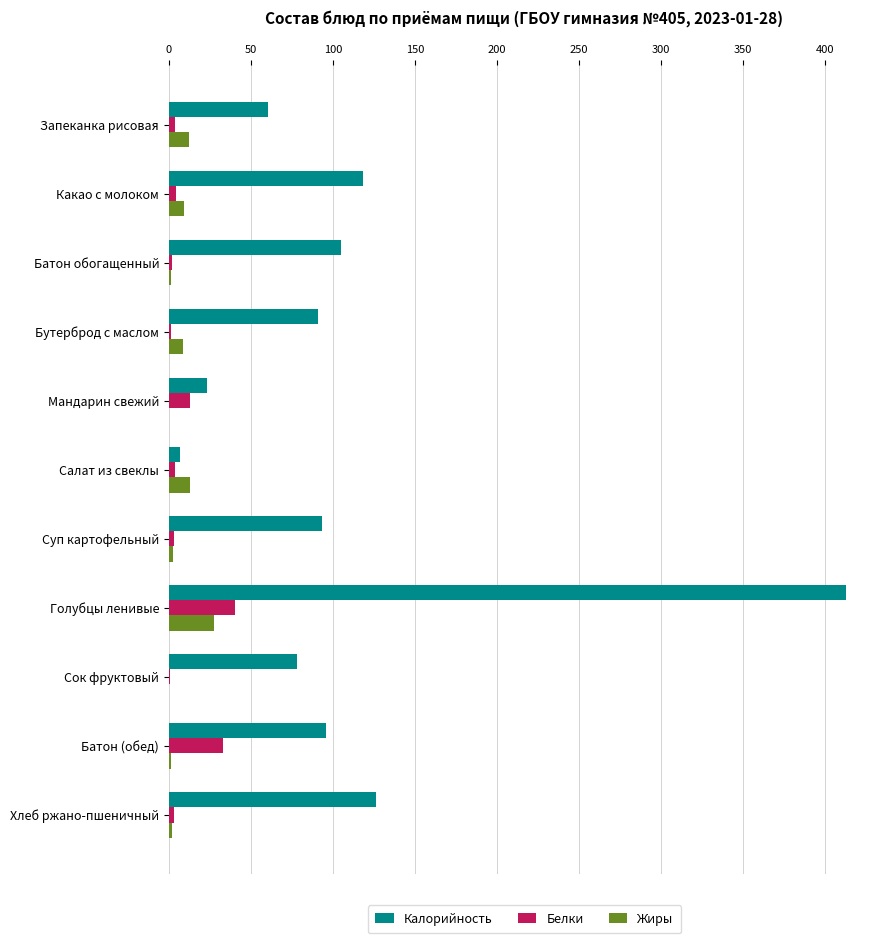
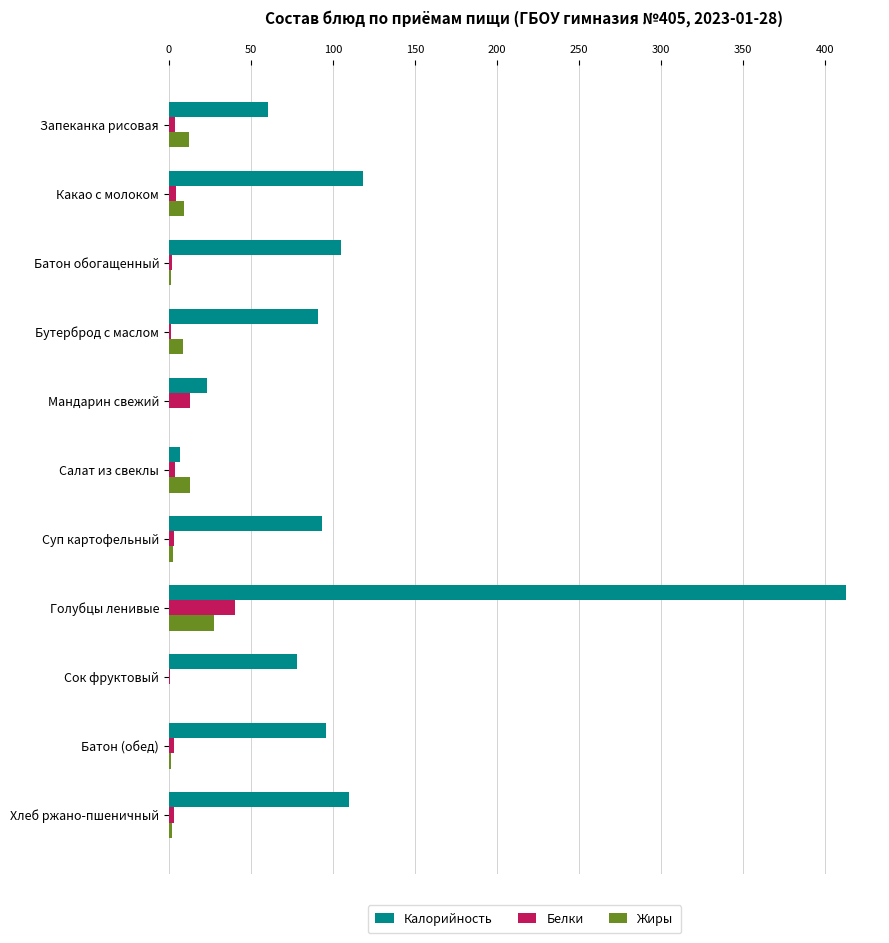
  {
    "Калорийность": {
      "Запеканка рисовая": 60,
      "Какао с молоком": 119,
      "Батон обогащенный": 105,
      "Бутерброд с маслом": 91,
      "Мандарин свежий": 23,
      "Салат из свеклы": 7,
      "Суп картофельный": 93,
      "Голубцы ленивые": 413,
      "Сок фруктовый": 78,
      "Батон (обед)": 96,
-     "Хлеб ржано-пшеничный": 126
+     "Хлеб ржано-пшеничный": 110
    },
    "Белки": {
      "Запеканка рисовая": 4,
      "Какао с молоком": 4,
      "Батон обогащенный": 2,
      "Мандарин свежий": 13,
      "Салат из свеклы": 4,
      "Суп картофельный": 3,
      "Голубцы ленивые": 41,
-     "Батон (обед)": 33,
+     "Батон (обед)": 3,
      "Хлеб ржано-пшеничный": 3
    },
    "Жиры": {
      "Запеканка рисовая": 12,
      "Какао с молоком": 9,
      "Бутерброд с маслом": 8,
      "Салат из свеклы": 13,
      "Суп картофельный": 2,
      "Голубцы ленивые": 28,
      "Хлеб ржано-пшеничный": 2
    }
  }
